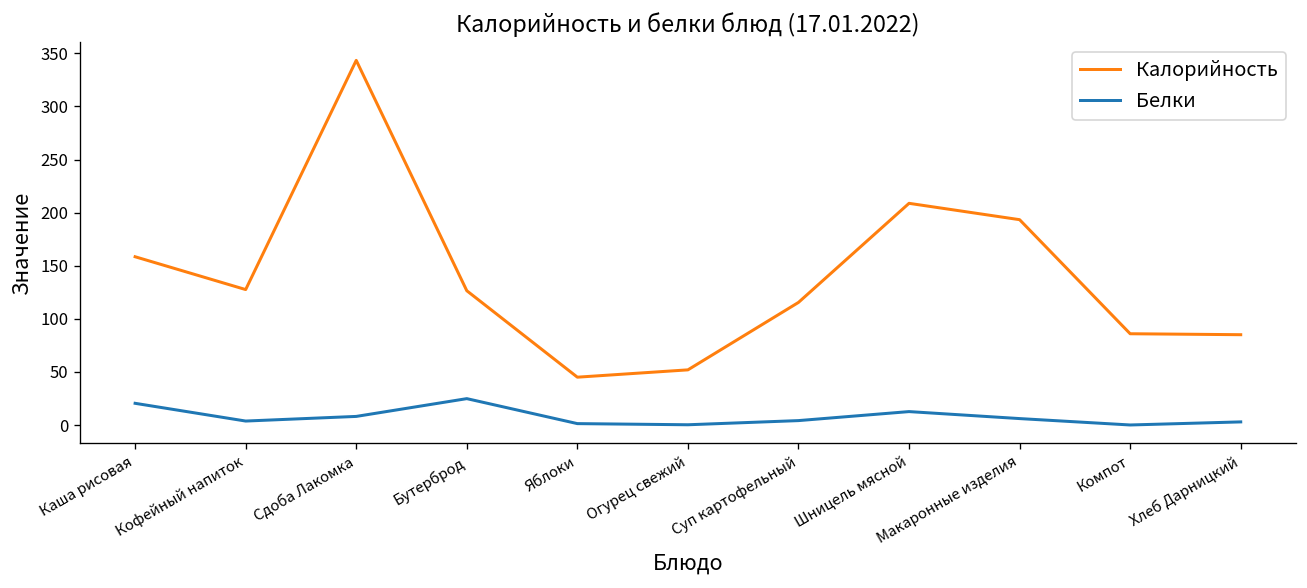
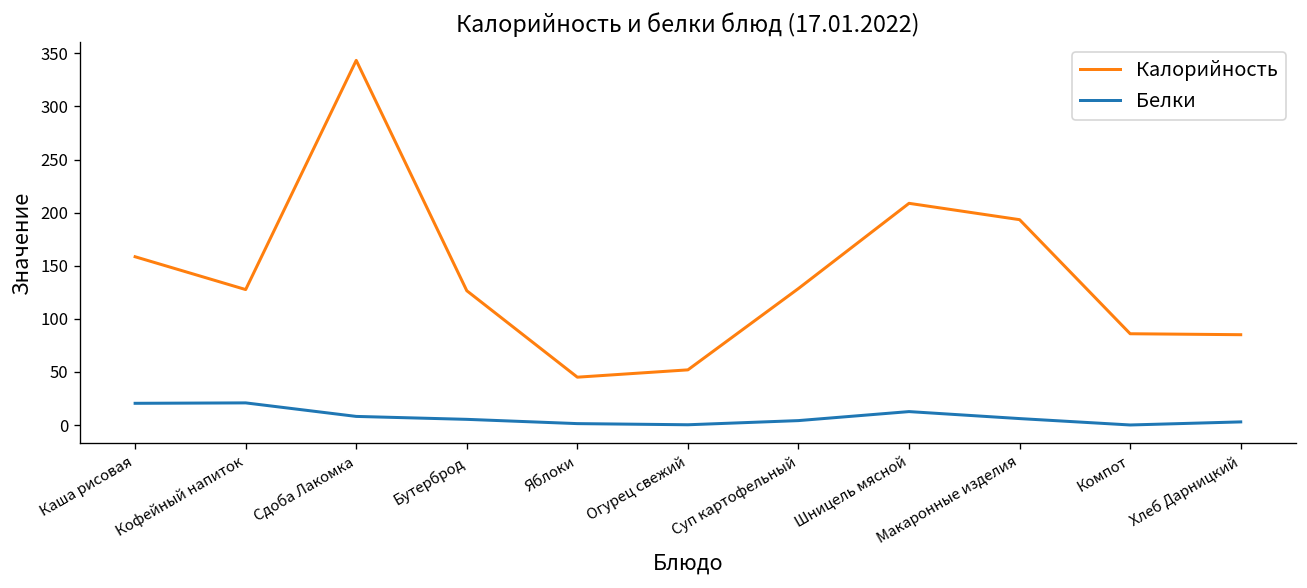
  {
    "Калорийность": {
      "Каша рисовая": 160,
      "Кофейный напиток": 130,
      "Сдоба Лакомка": 340,
      "Бутерброд": 130,
      "Яблоки": 50,
      "Огурец свежий": 50,
-     "Суп картофельный": 120,
+     "Суп картофельный": 130,
      "Шницель мясной": 210,
      "Макаронные изделия": 190,
      "Компот": 90,
      "Хлеб Дарницкий": 90
    },
    "Белки": {
      "Каша рисовая": 20,
-     "Кофейный напиток": 0,
+     "Кофейный напиток": 20,
      "Сдоба Лакомка": 10,
-     "Бутерброд": 20,
+     "Бутерброд": 10,
      "Яблоки": 0,
      "Огурец свежий": 0,
      "Суп картофельный": 0,
      "Шницель мясной": 10,
      "Макаронные изделия": 10,
      "Компот": 0,
      "Хлеб Дарницкий": 0
    }
  }
